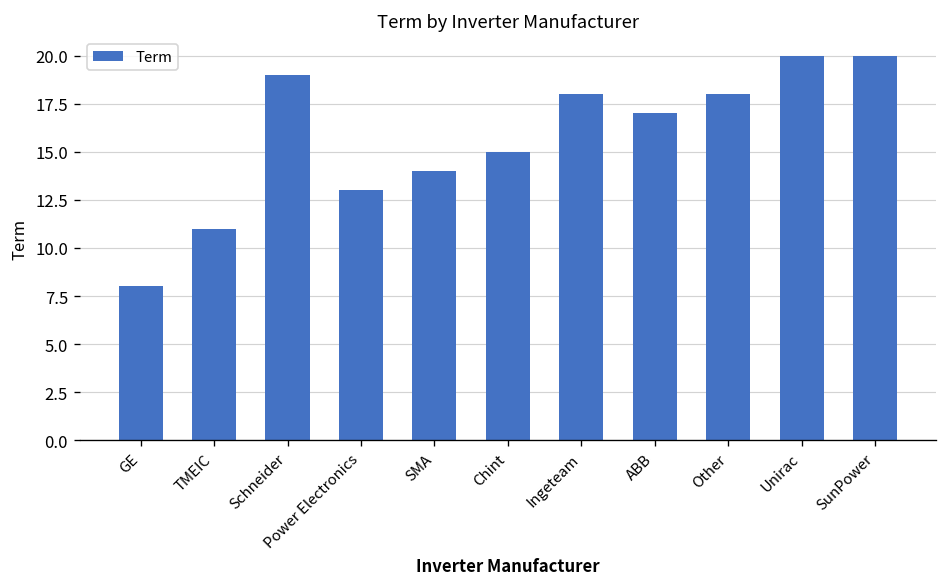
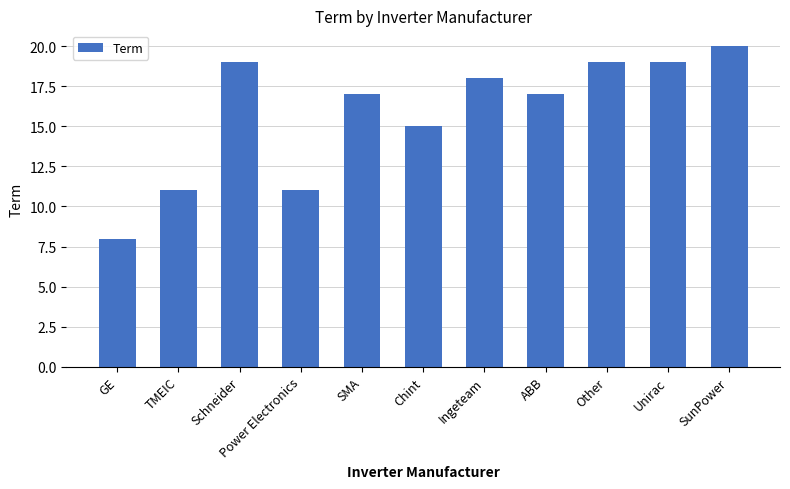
  {
    "GE": 8,
    "TMEIC": 11,
    "Schneider": 19,
-   "Power Electronics": 13,
-   "SMA": 14,
+   "Power Electronics": 11,
+   "SMA": 17,
    "Chint": 15,
    "Ingeteam": 18,
    "ABB": 17,
-   "Other": 18,
-   "Unirac": 20,
+   "Other": 19,
+   "Unirac": 19,
    "SunPower": 20
  }
